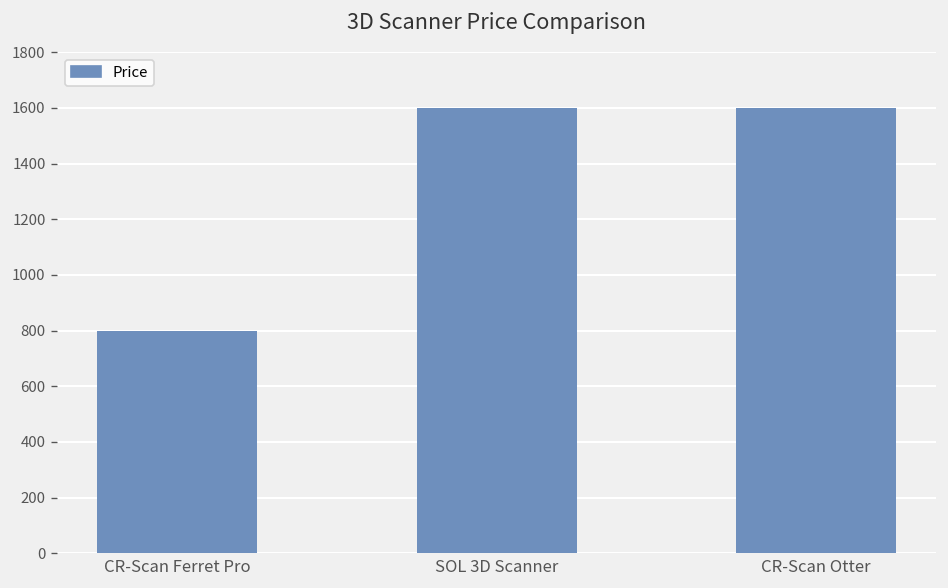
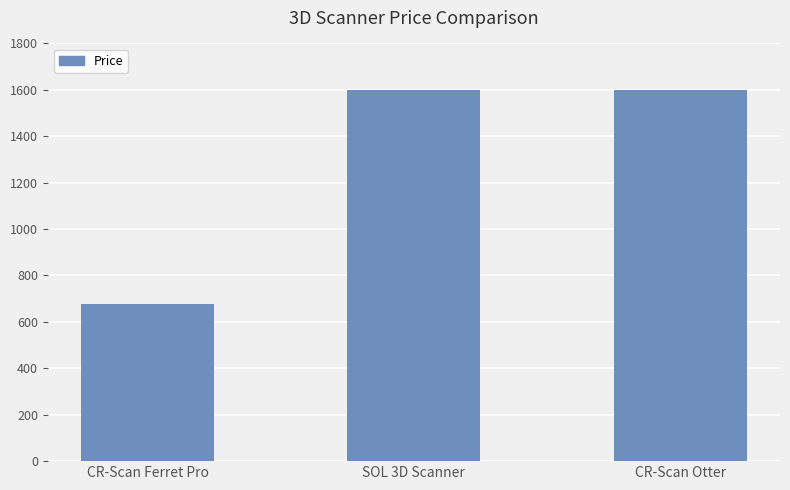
  {
-   "CR-Scan Ferret Pro": 800,
+   "CR-Scan Ferret Pro": 680,
    "SOL 3D Scanner": 1600,
    "CR-Scan Otter": 1600
  }
